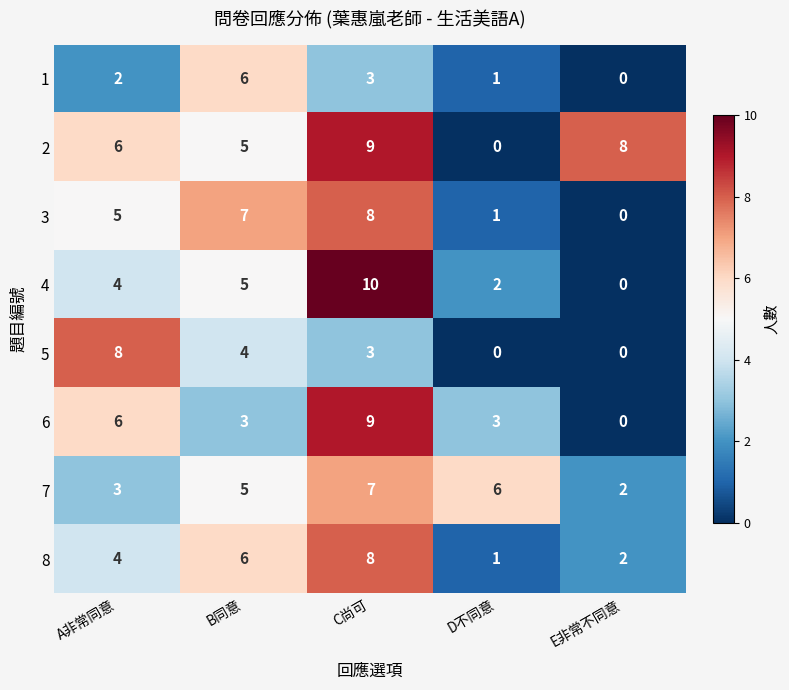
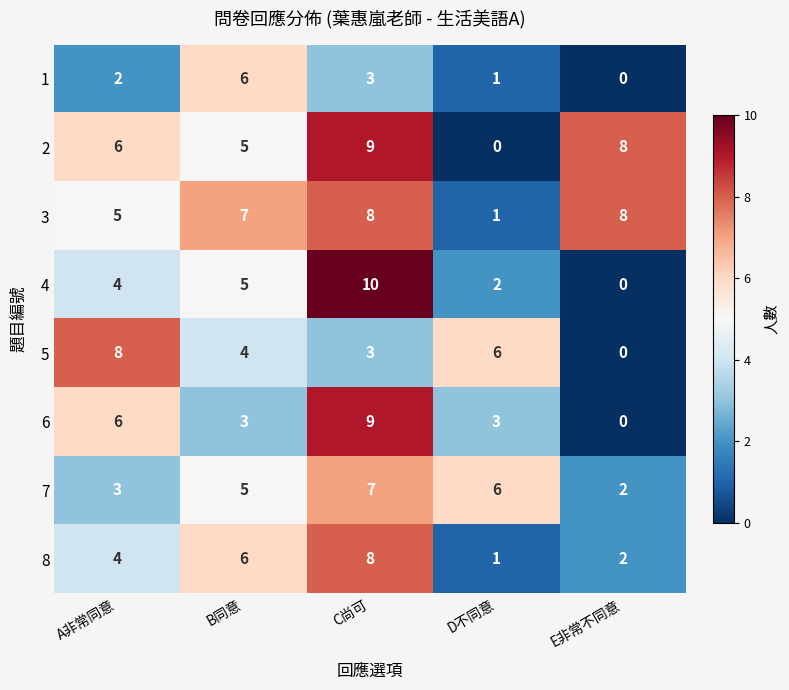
  {
    "1": {
      "A非常同意": 2,
      "B同意": 6,
      "C尚可": 3,
      "D不同意": 1,
      "E非常不同意": 0
    },
    "2": {
      "A非常同意": 6,
      "B同意": 5,
      "C尚可": 9,
      "D不同意": 0,
      "E非常不同意": 8
    },
    "3": {
      "A非常同意": 5,
      "B同意": 7,
      "C尚可": 8,
      "D不同意": 1,
-     "E非常不同意": 0
+     "E非常不同意": 8
    },
    "4": {
      "A非常同意": 4,
      "B同意": 5,
      "C尚可": 10,
      "D不同意": 2,
      "E非常不同意": 0
    },
    "5": {
      "A非常同意": 8,
      "B同意": 4,
      "C尚可": 3,
-     "D不同意": 0,
+     "D不同意": 6,
      "E非常不同意": 0
    },
    "6": {
      "A非常同意": 6,
      "B同意": 3,
      "C尚可": 9,
      "D不同意": 3,
      "E非常不同意": 0
    },
    "7": {
      "A非常同意": 3,
      "B同意": 5,
      "C尚可": 7,
      "D不同意": 6,
      "E非常不同意": 2
    },
    "8": {
      "A非常同意": 4,
      "B同意": 6,
      "C尚可": 8,
      "D不同意": 1,
      "E非常不同意": 2
    }
  }
